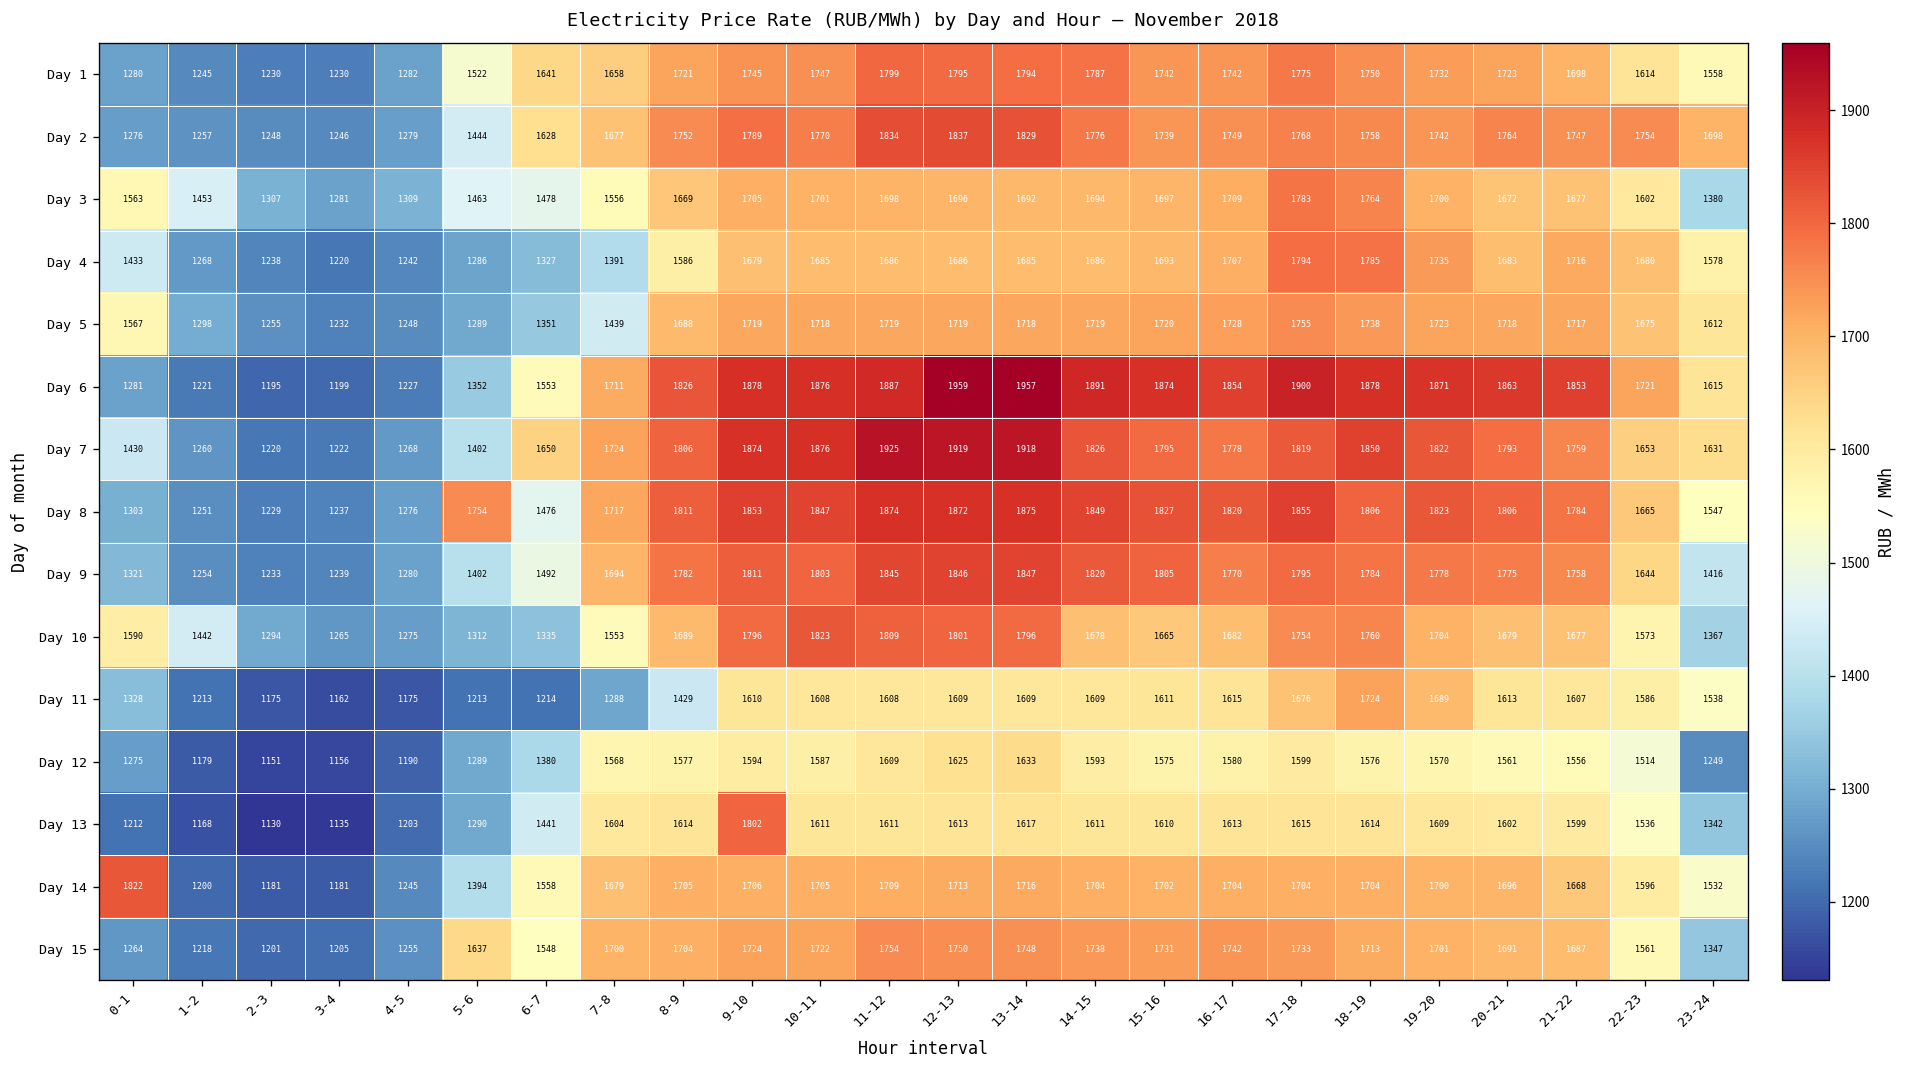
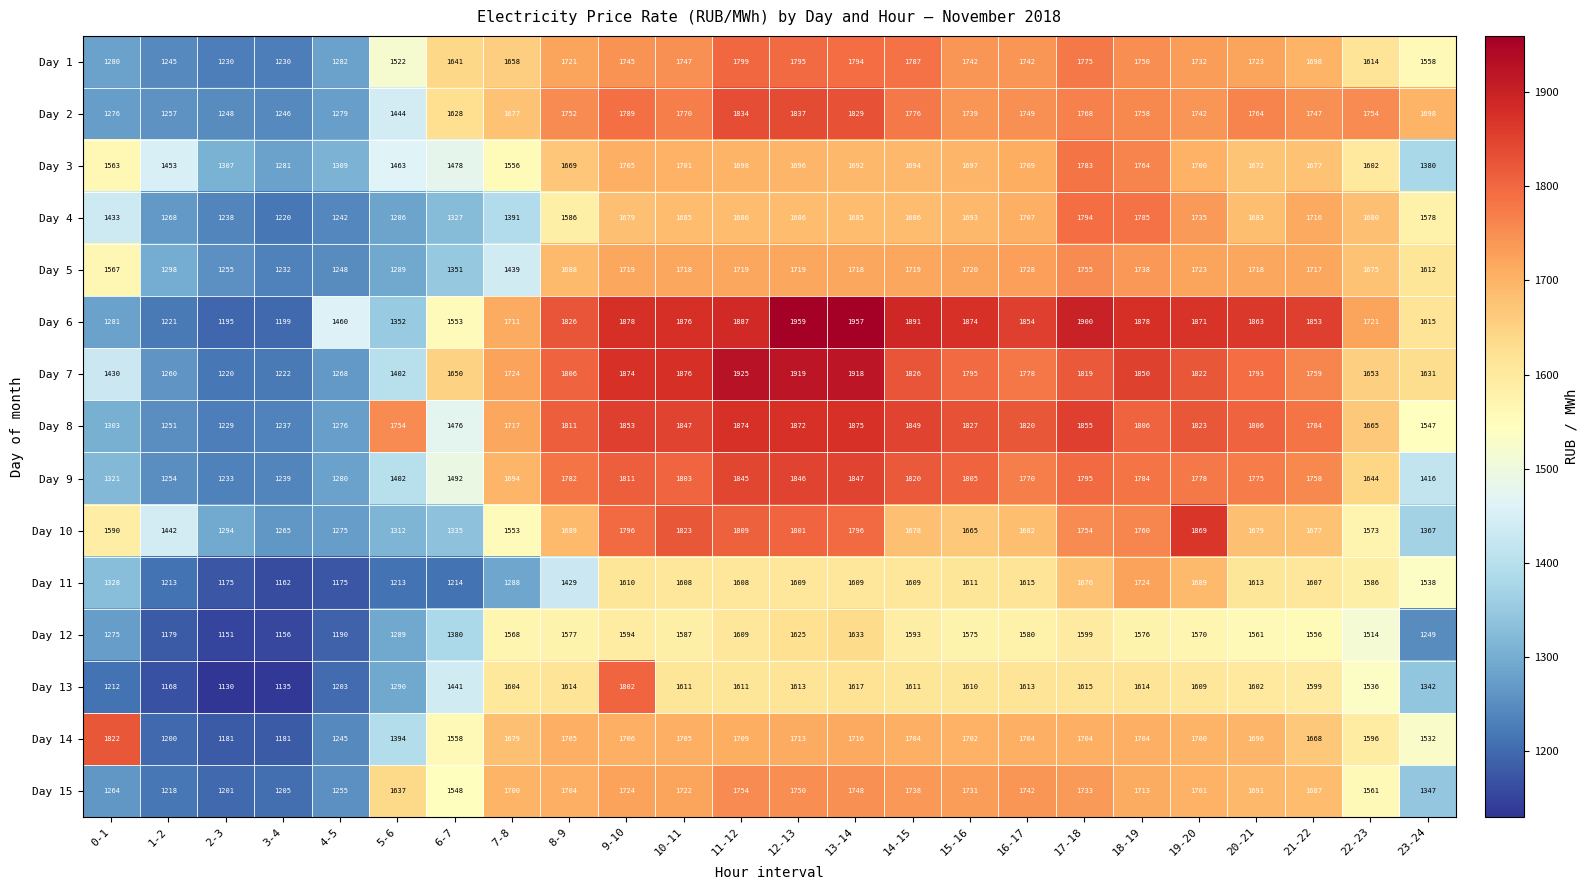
  {
    "Day 6": {
      "0-1": 1281,
      "1-2": 1221,
      "2-3": 1195,
      "3-4": 1199,
-     "4-5": 1227,
+     "4-5": 1460,
      "5-6": 1352,
      "6-7": 1553,
      "7-8": 1711,
      "8-9": 1826,
      "9-10": 1878,
      "10-11": 1876,
      "11-12": 1887,
      "12-13": 1959,
      "13-14": 1957,
      "14-15": 1891,
      "15-16": 1874,
      "16-17": 1854,
      "17-18": 1900,
      "18-19": 1878,
      "19-20": 1871,
      "20-21": 1863,
      "21-22": 1853,
      "22-23": 1721,
      "23-24": 1615
    },
    "Day 10": {
      "0-1": 1590,
      "1-2": 1442,
      "2-3": 1294,
      "3-4": 1265,
      "4-5": 1275,
      "5-6": 1312,
      "6-7": 1335,
      "7-8": 1553,
      "8-9": 1689,
      "9-10": 1796,
      "10-11": 1823,
      "11-12": 1809,
      "12-13": 1801,
      "13-14": 1796,
      "14-15": 1678,
      "15-16": 1665,
      "16-17": 1682,
      "17-18": 1754,
      "18-19": 1760,
-     "19-20": 1704,
+     "19-20": 1869,
      "20-21": 1679,
      "21-22": 1677,
      "22-23": 1573,
      "23-24": 1367
    }
  }
